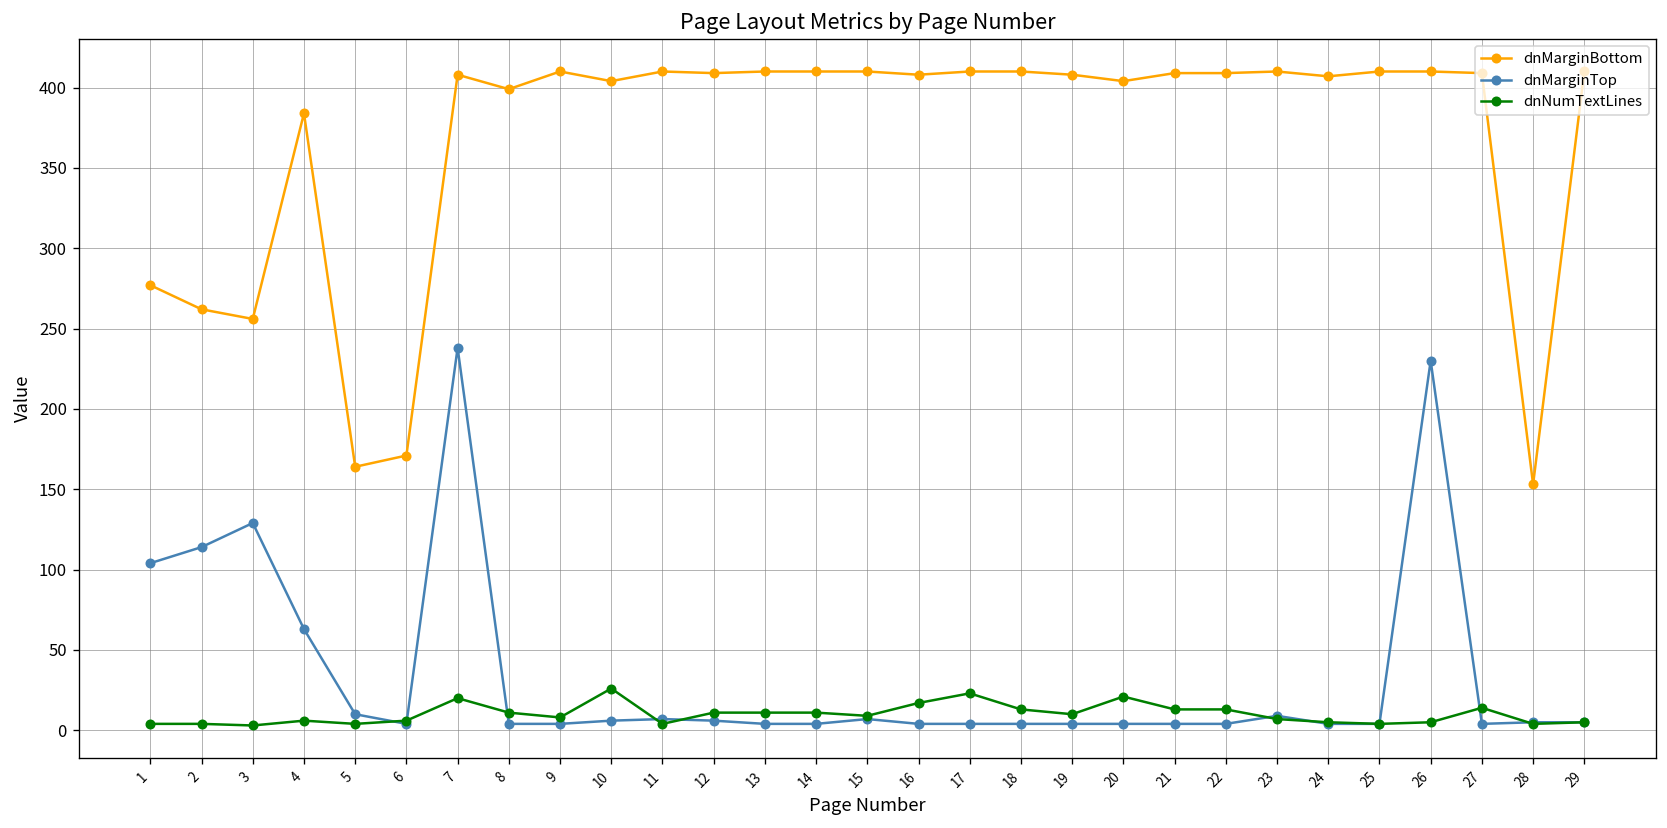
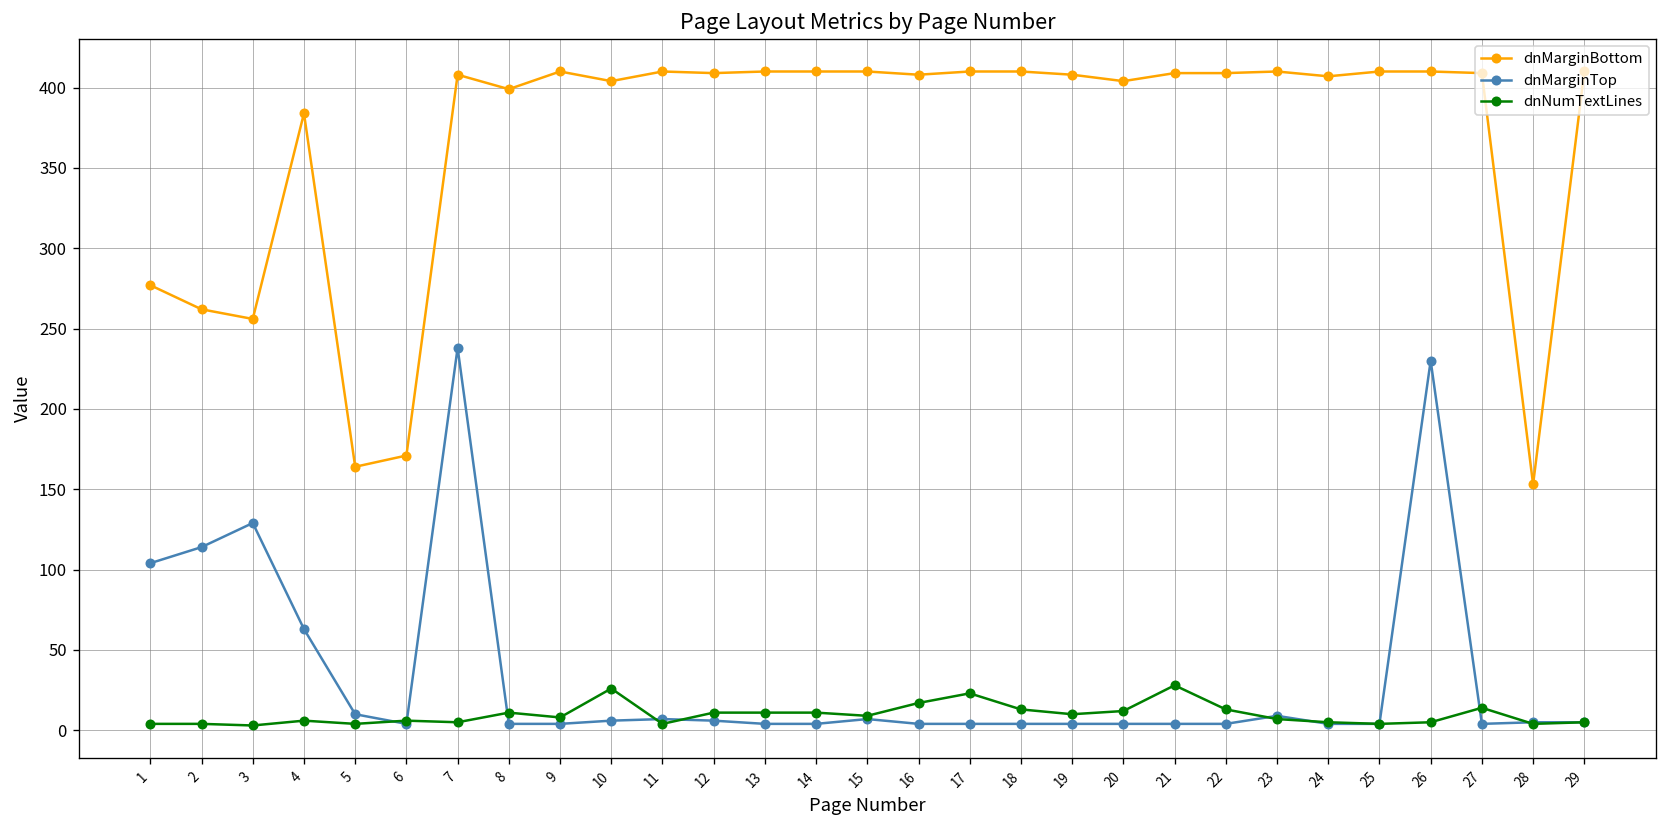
  {
    "dnMarginBottom": {
      "1": 277,
      "2": 262,
      "3": 256,
      "4": 384,
      "5": 164,
      "6": 171,
      "7": 408,
      "8": 399,
      "9": 410,
      "10": 404,
      "11": 410,
      "12": 409,
      "13": 410,
      "14": 410,
      "15": 410,
      "16": 408,
      "17": 410,
      "18": 410,
      "19": 408,
      "20": 404,
      "21": 409,
      "22": 409,
      "23": 410,
      "24": 407,
      "25": 410,
      "26": 410,
      "28": 153
    },
    "dnMarginTop": {
      "1": 104,
      "2": 114,
      "3": 129,
      "4": 63,
      "5": 10,
      "6": 4,
      "7": 238,
      "8": 4,
      "9": 4,
      "10": 6,
      "11": 7,
      "12": 6,
      "13": 4,
      "14": 4,
      "15": 7,
      "16": 4,
      "17": 4,
      "18": 4,
      "19": 4,
      "20": 4,
      "21": 4,
      "22": 4,
      "23": 9,
      "26": 230,
      "27": 4
    },
    "dnNumTextLines": {
      "1": 4,
      "2": 4,
      "3": 3,
      "4": 6,
      "5": 4,
      "6": 6,
-     "7": 20,
+     "7": 5,
      "8": 11,
      "9": 8,
      "10": 26,
      "11": 4,
      "12": 11,
      "13": 11,
      "14": 11,
      "15": 9,
      "16": 17,
      "17": 23,
      "18": 13,
      "19": 10,
-     "20": 21,
-     "21": 13,
+     "20": 12,
+     "21": 28,
      "22": 13,
      "23": 7,
      "26": 5,
      "27": 14
    }
  }
